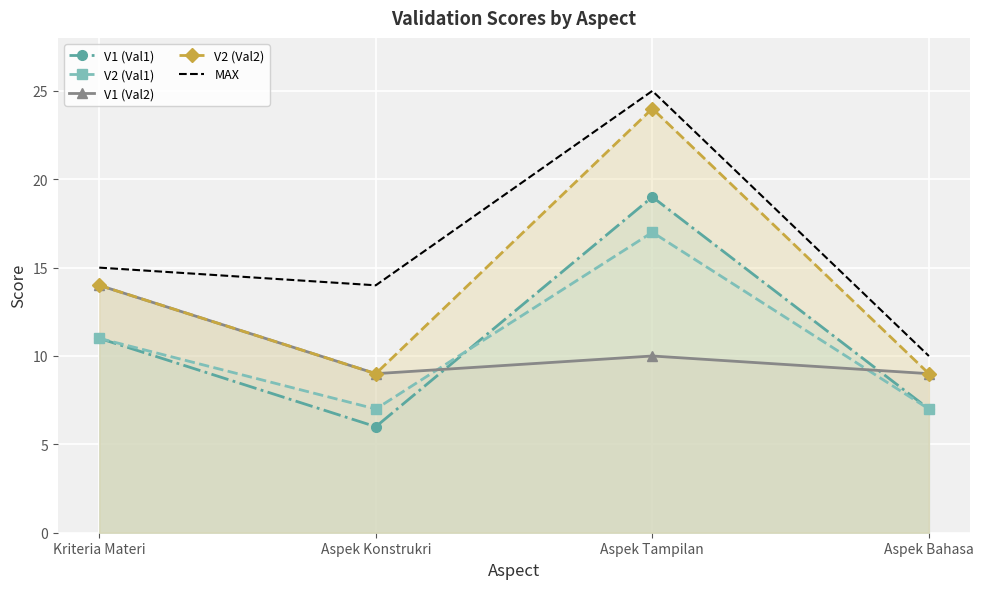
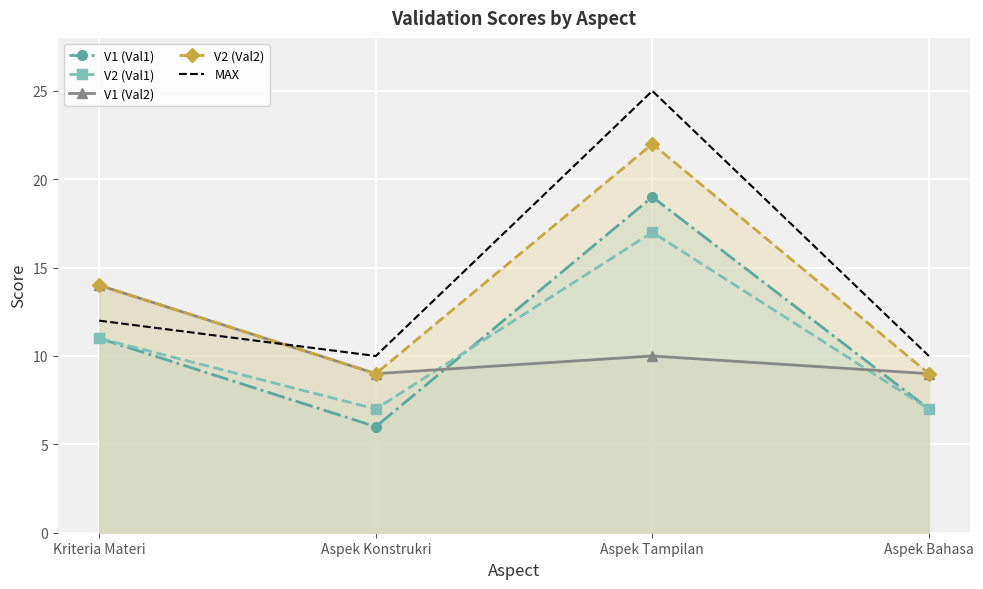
  {
    "V1 (Val2)": {
      "Aspek Tampilan": 10
    },
    "V2 (Val2)": {
-     "Aspek Tampilan": 24
+     "Aspek Tampilan": 22
    },
    "MAX": {
-     "Kriteria Materi": 15,
-     "Aspek Konstrukri": 14,
+     "Kriteria Materi": 12,
+     "Aspek Konstrukri": 10,
      "Aspek Tampilan": 25,
      "Aspek Bahasa": 10
    }
  }
